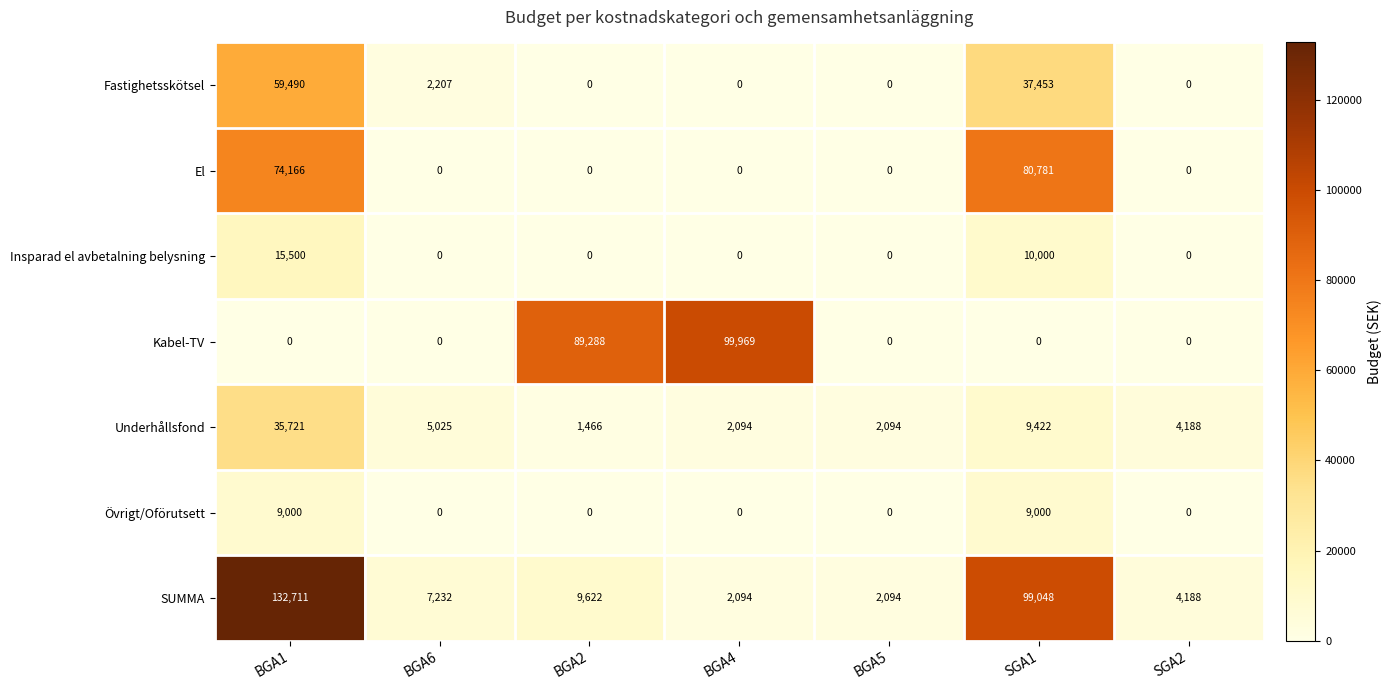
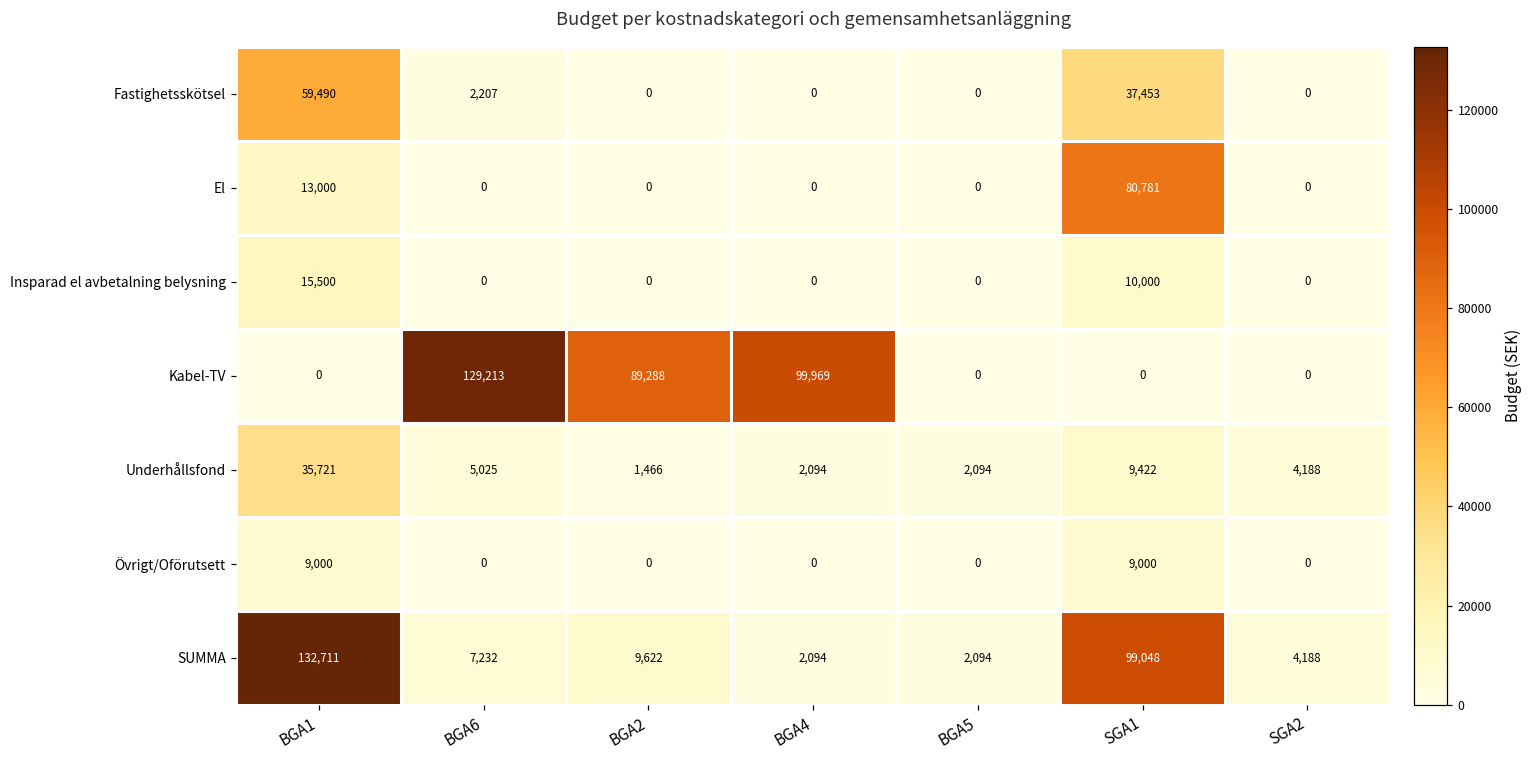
  {
    "Fastighetsskötsel": {
      "BGA1": "59,490",
      "BGA6": "2,207",
      "BGA2": "0",
      "BGA4": "0",
      "BGA5": "0",
      "SGA1": "37,453",
      "SGA2": "0"
    },
    "El": {
-     "BGA1": "74,166",
+     "BGA1": "13,000",
      "BGA6": "0",
      "BGA2": "0",
      "BGA4": "0",
      "BGA5": "0",
      "SGA1": "80,781",
      "SGA2": "0"
    },
    "Insparad el avbetalning belysning": {
      "BGA1": "15,500",
      "BGA6": "0",
      "BGA2": "0",
      "BGA4": "0",
      "BGA5": "0",
      "SGA1": "10,000",
      "SGA2": "0"
    },
    "Kabel-TV": {
      "BGA1": "0",
-     "BGA6": "0",
+     "BGA6": "129,213",
      "BGA2": "89,288",
      "BGA4": "99,969",
      "BGA5": "0",
      "SGA1": "0",
      "SGA2": "0"
    },
    "Underhållsfond": {
      "BGA1": "35,721",
      "BGA6": "5,025",
      "BGA2": "1,466",
      "BGA4": "2,094",
      "BGA5": "2,094",
      "SGA1": "9,422",
      "SGA2": "4,188"
    },
    "Övrigt/Oförutsett": {
      "BGA1": "9,000",
      "BGA6": "0",
      "BGA2": "0",
      "BGA4": "0",
      "BGA5": "0",
      "SGA1": "9,000",
      "SGA2": "0"
    },
    "SUMMA": {
      "BGA1": "132,711",
      "BGA6": "7,232",
      "BGA2": "9,622",
      "BGA4": "2,094",
      "BGA5": "2,094",
      "SGA1": "99,048",
      "SGA2": "4,188"
    }
  }
